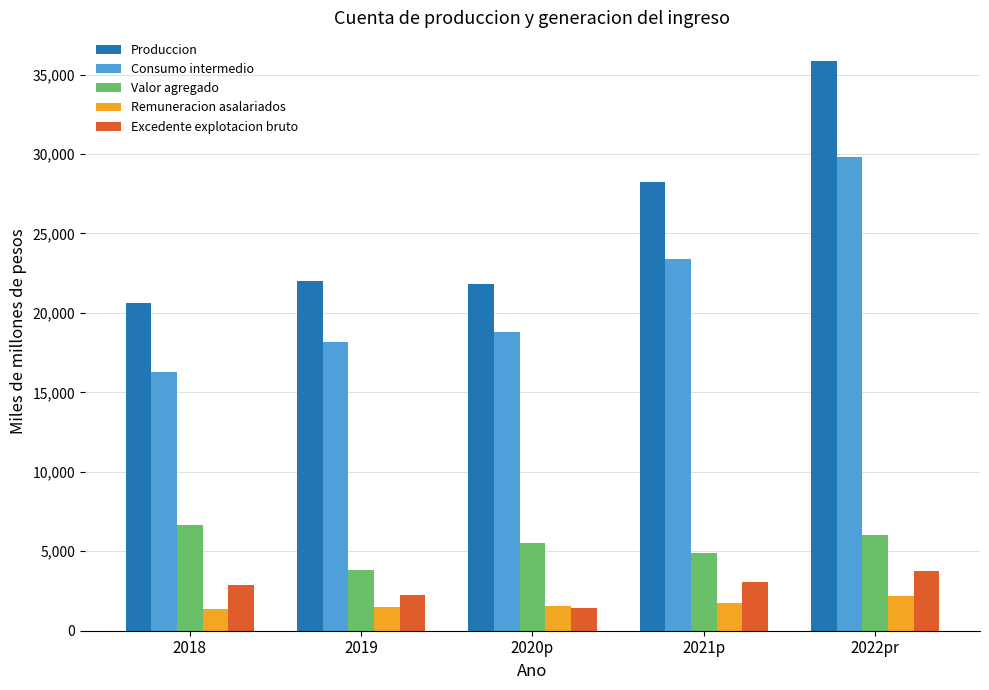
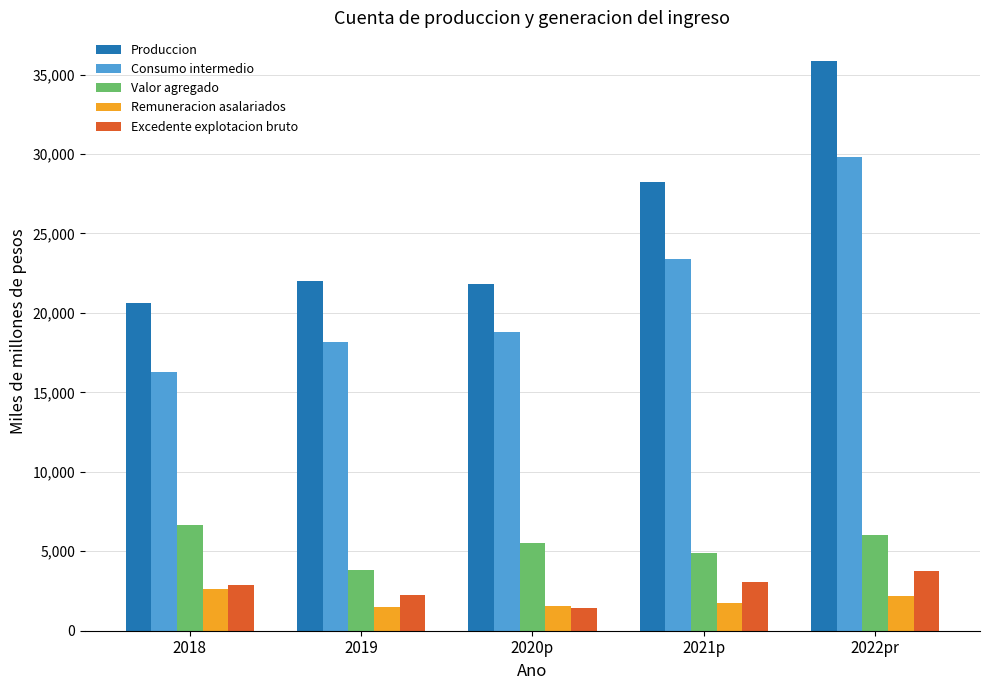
  {
    "Produccion": {
      "2018": "20,600",
      "2019": "22,000",
      "2020p": "21,800",
      "2021p": "28,300",
      "2022pr": "35,900"
    },
    "Consumo intermedio": {
      "2018": "16,300",
      "2019": "18,200",
      "2020p": "18,800",
      "2021p": "23,400",
      "2022pr": "29,800"
    },
    "Valor agregado": {
      "2018": "6,700",
      "2019": "3,800",
      "2020p": "5,500",
      "2021p": "4,900",
      "2022pr": "6,000"
    },
    "Remuneracion asalariados": {
-     "2018": "1,400",
+     "2018": "2,600",
      "2019": "1,500",
      "2020p": "1,500",
      "2021p": "1,800",
      "2022pr": "2,200"
    },
    "Excedente explotacion bruto": {
      "2018": "2,900",
      "2019": "2,300",
      "2020p": "1,500",
      "2021p": "3,100",
      "2022pr": "3,800"
    }
  }
